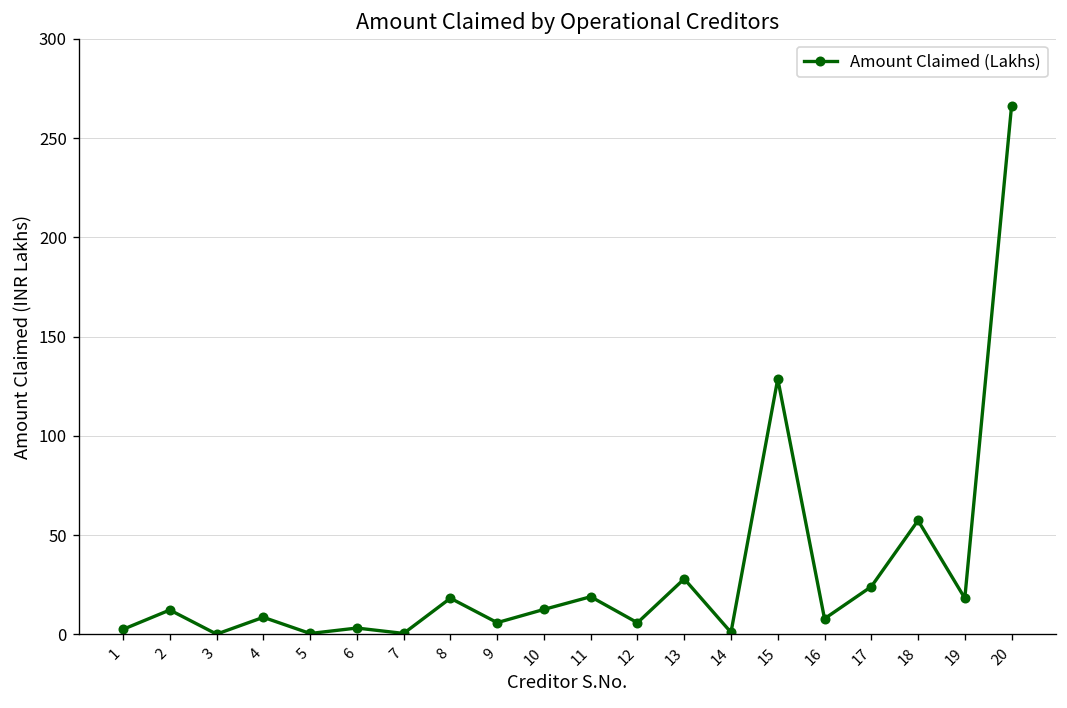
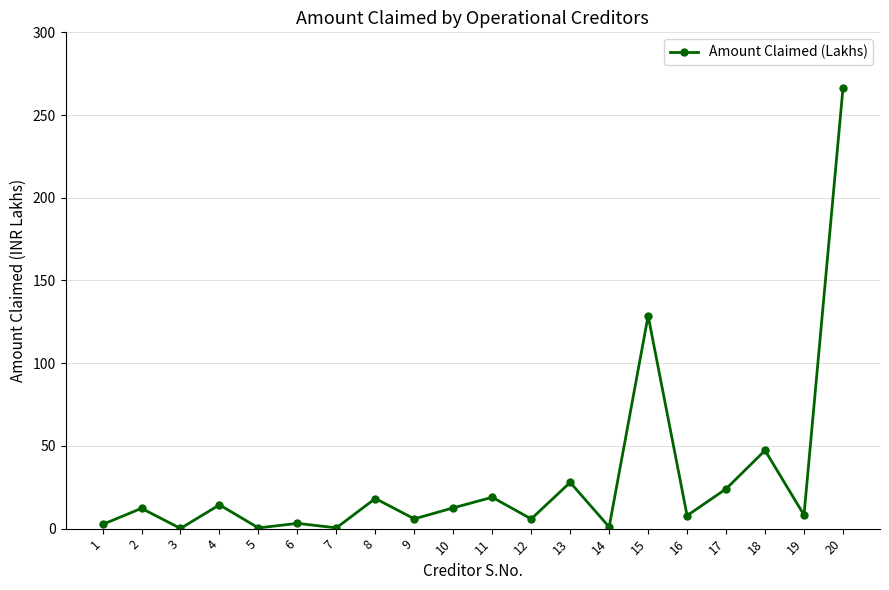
  {
    "1": 3,
    "2": 12,
    "3": 0,
-   "4": 9,
+   "4": 14,
    "5": 0,
    "6": 3,
    "7": 0,
    "8": 18,
    "9": 6,
    "10": 13,
    "11": 19,
    "12": 6,
    "13": 28,
    "14": 1,
    "15": 129,
    "16": 8,
    "17": 24,
-   "18": 57,
-   "19": 18,
+   "18": 47,
+   "19": 8,
    "20": 266
  }
